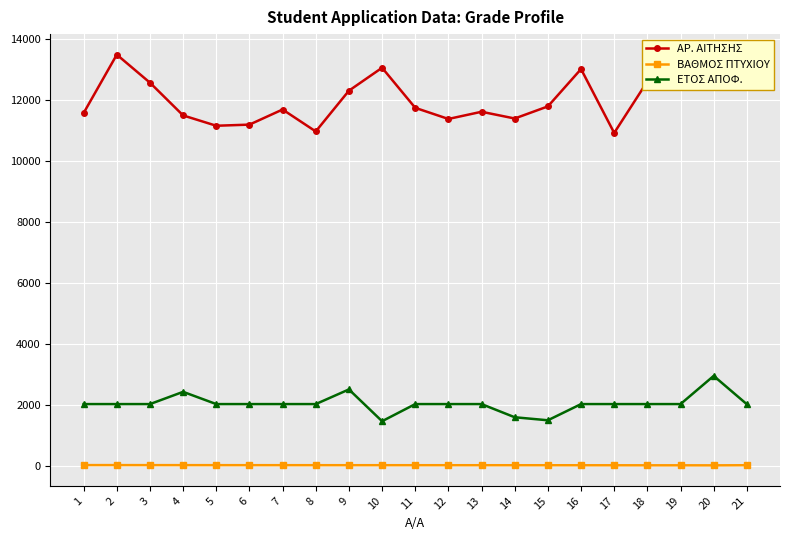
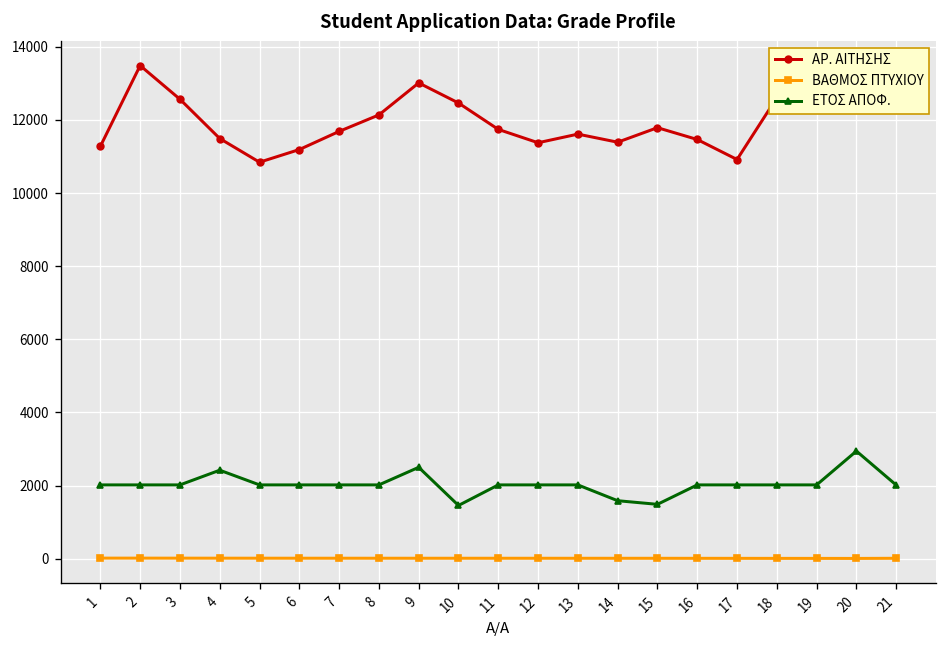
  {
    "ΑΡ. ΑΙΤΗΣΗΣ": {
-     "1": 11600,
+     "1": 11300,
      "2": 13500,
      "3": 12600,
      "4": 11500,
-     "5": 11200,
+     "5": 10800,
      "6": 11200,
      "7": 11700,
-     "8": 11000,
-     "9": 12300,
-     "10": 13100,
+     "8": 12100,
+     "9": 13000,
+     "10": 12500,
      "11": 11700,
      "12": 11400,
      "13": 11600,
      "14": 11400,
      "15": 11800,
-     "16": 13000,
+     "16": 11500,
      "17": 10900
    },
    "ΒΑΘΜΟΣ ΠΤΥΧΙΟΥ": {
      "1": 0,
      "2": 0,
      "3": 0,
      "4": 0,
      "5": 0,
      "6": 0,
      "7": 0,
      "8": 0,
      "9": 0,
      "10": 0,
      "11": 0,
      "12": 0,
      "13": 0,
      "14": 0,
      "15": 0,
      "16": 0,
      "17": 0,
      "18": 0,
      "19": 0,
      "20": 0,
      "21": 0
    },
    "ΕΤΟΣ ΑΠΟΦ.": {
      "1": 2000,
      "2": 2000,
      "3": 2000,
      "4": 2400,
      "5": 2000,
      "6": 2000,
      "7": 2000,
      "8": 2000,
      "9": 2500,
      "10": 1500,
      "11": 2000,
      "12": 2000,
      "13": 2000,
      "14": 1600,
      "15": 1500,
      "16": 2000,
      "17": 2000,
      "18": 2000,
      "19": 2000,
      "20": 2900,
      "21": 2000
    }
  }
